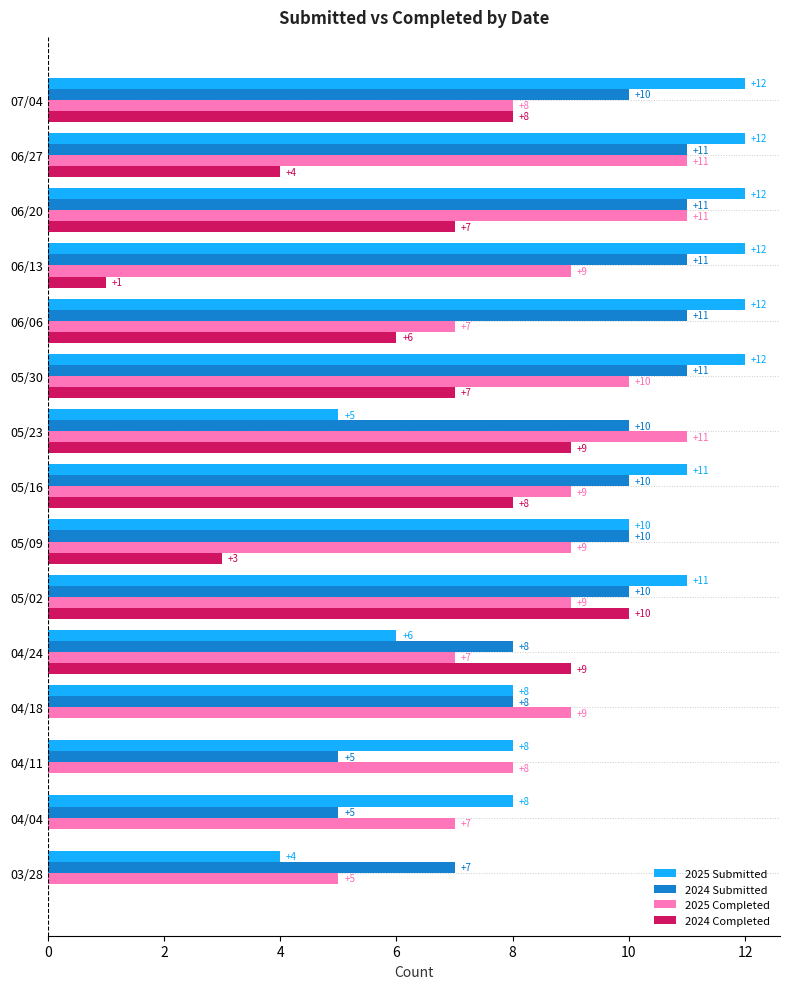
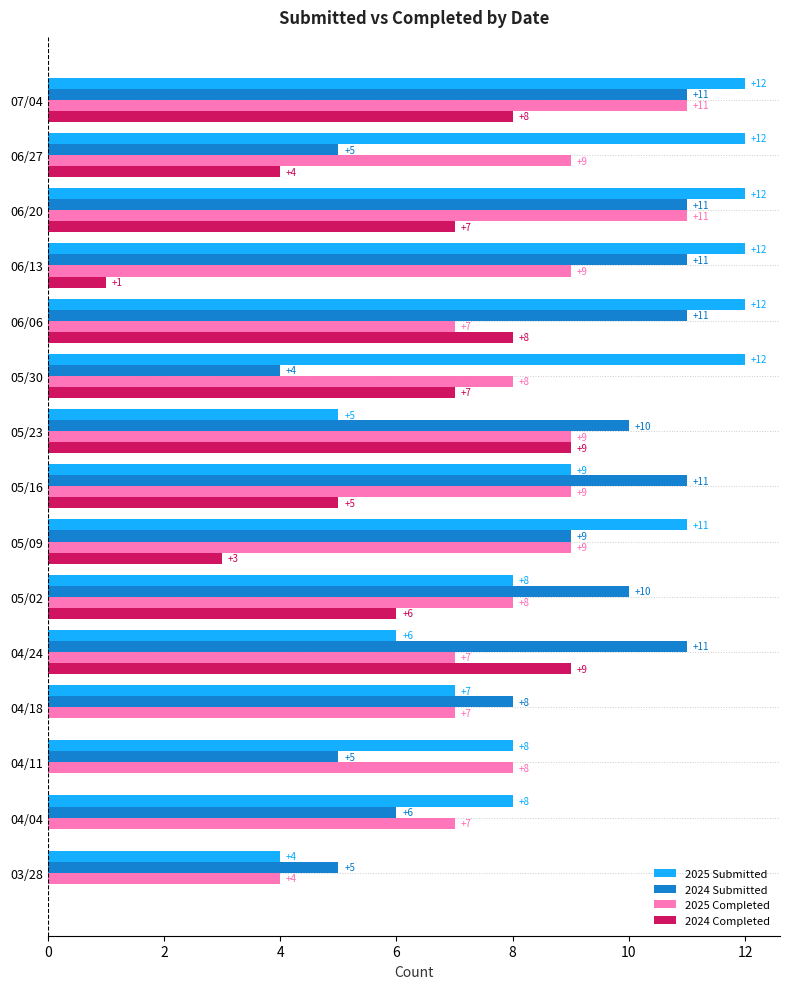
  {
    "2025 Submitted": {
      "07/04": "+12",
      "06/27": "+12",
      "06/20": "+12",
      "06/13": "+12",
      "06/06": "+12",
      "05/30": "+12",
      "05/23": "+5",
-     "05/16": "+11",
-     "05/09": "+10",
-     "05/02": "+11",
+     "05/16": "+9",
+     "05/09": "+11",
+     "05/02": "+8",
      "04/24": "+6",
-     "04/18": "+8",
+     "04/18": "+7",
      "04/11": "+8",
      "04/04": "+8",
      "03/28": "+4"
    },
    "2024 Submitted": {
-     "07/04": "+10",
-     "06/27": "+11",
+     "07/04": "+11",
+     "06/27": "+5",
      "06/20": "+11",
      "06/13": "+11",
      "06/06": "+11",
-     "05/30": "+11",
+     "05/30": "+4",
      "05/23": "+10",
-     "05/16": "+10",
-     "05/09": "+10",
+     "05/16": "+11",
+     "05/09": "+9",
      "05/02": "+10",
-     "04/24": "+8",
+     "04/24": "+11",
      "04/18": "+8",
      "04/11": "+5",
-     "04/04": "+5",
-     "03/28": "+7"
+     "04/04": "+6",
+     "03/28": "+5"
    },
    "2025 Completed": {
-     "07/04": "+8",
-     "06/27": "+11",
+     "07/04": "+11",
+     "06/27": "+9",
      "06/20": "+11",
      "06/13": "+9",
      "06/06": "+7",
-     "05/30": "+10",
-     "05/23": "+11",
+     "05/30": "+8",
+     "05/23": "+9",
      "05/16": "+9",
      "05/09": "+9",
-     "05/02": "+9",
+     "05/02": "+8",
      "04/24": "+7",
-     "04/18": "+9",
+     "04/18": "+7",
      "04/11": "+8",
      "04/04": "+7",
-     "03/28": "+5"
+     "03/28": "+4"
    },
    "2024 Completed": {
      "07/04": "+8",
      "06/27": "+4",
      "06/20": "+7",
      "06/13": "+1",
-     "06/06": "+6",
+     "06/06": "+8",
      "05/30": "+7",
      "05/23": "+9",
-     "05/16": "+8",
+     "05/16": "+5",
      "05/09": "+3",
-     "05/02": "+10",
+     "05/02": "+6",
      "04/24": "+9"
    }
  }
